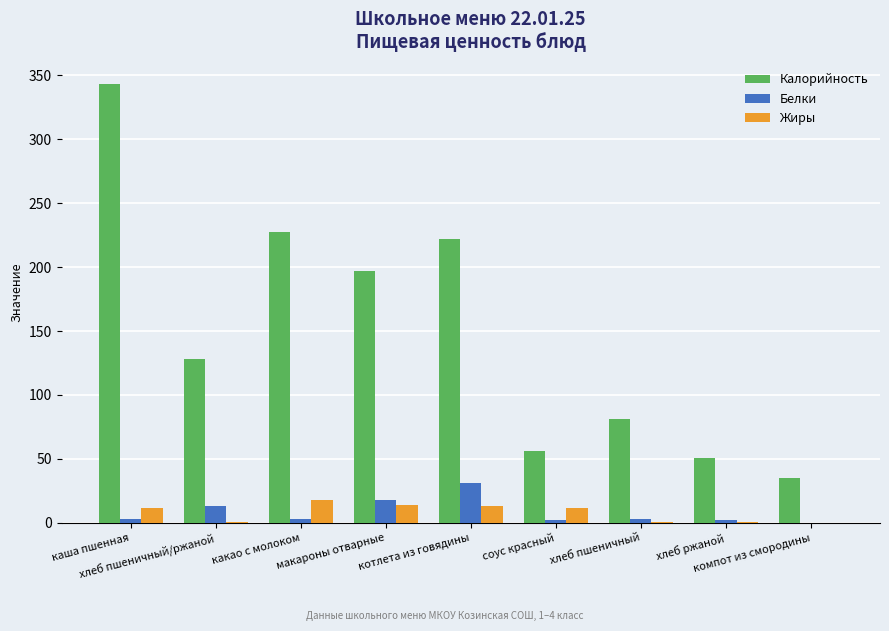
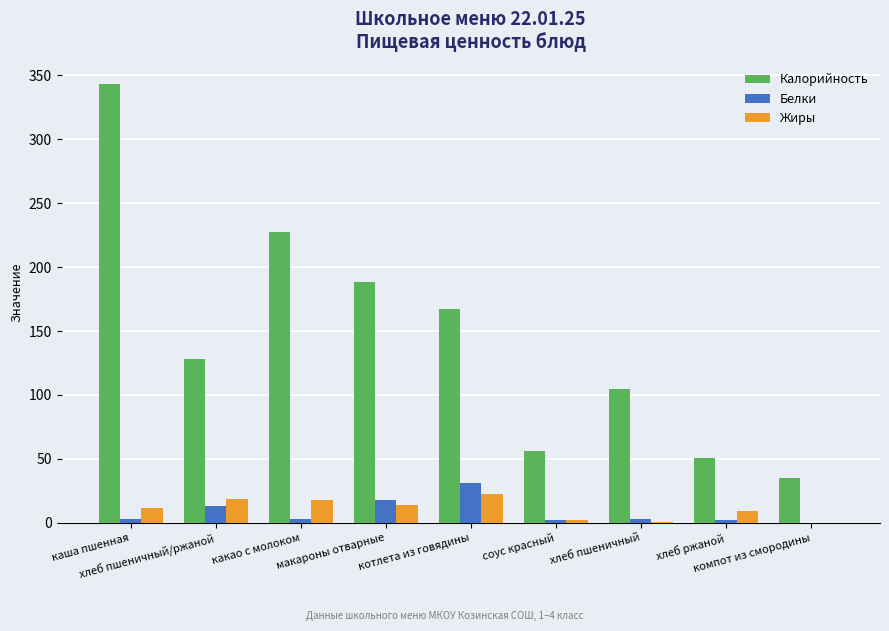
  {
    "Калорийность": {
      "каша пшенная": 343,
      "хлеб пшеничный/ржаной": 128,
      "какао с молоком": 227,
-     "макароны отварные": 197,
-     "котлета из говядины": 222,
+     "макароны отварные": 188,
+     "котлета из говядины": 167,
      "соус красный": 56,
-     "хлеб пшеничный": 81,
+     "хлеб пшеничный": 105,
      "хлеб ржаной": 51,
      "компот из смородины": 35
    },
    "Белки": {
      "каша пшенная": 3,
      "хлеб пшеничный/ржаной": 13,
      "какао с молоком": 3,
      "макароны отварные": 18,
      "котлета из говядины": 31,
      "соус красный": 2,
      "хлеб пшеничный": 3,
      "хлеб ржаной": 2,
      "компот из смородины": 0
    },
    "Жиры": {
      "каша пшенная": 12,
-     "хлеб пшеничный/ржаной": 1,
+     "хлеб пшеничный/ржаной": 19,
      "какао с молоком": 18,
      "макароны отварные": 14,
-     "котлета из говядины": 13,
-     "соус красный": 12,
-     "хлеб ржаной": 1,
+     "котлета из говядины": 23,
+     "соус красный": 2,
+     "хлеб ржаной": 9,
      "компот из смородины": 0
    }
  }
